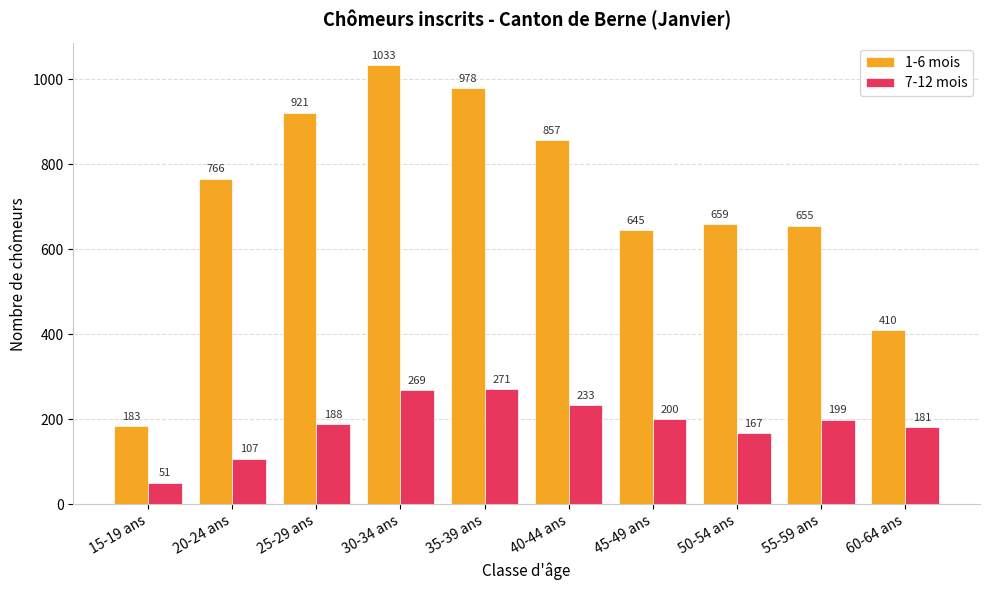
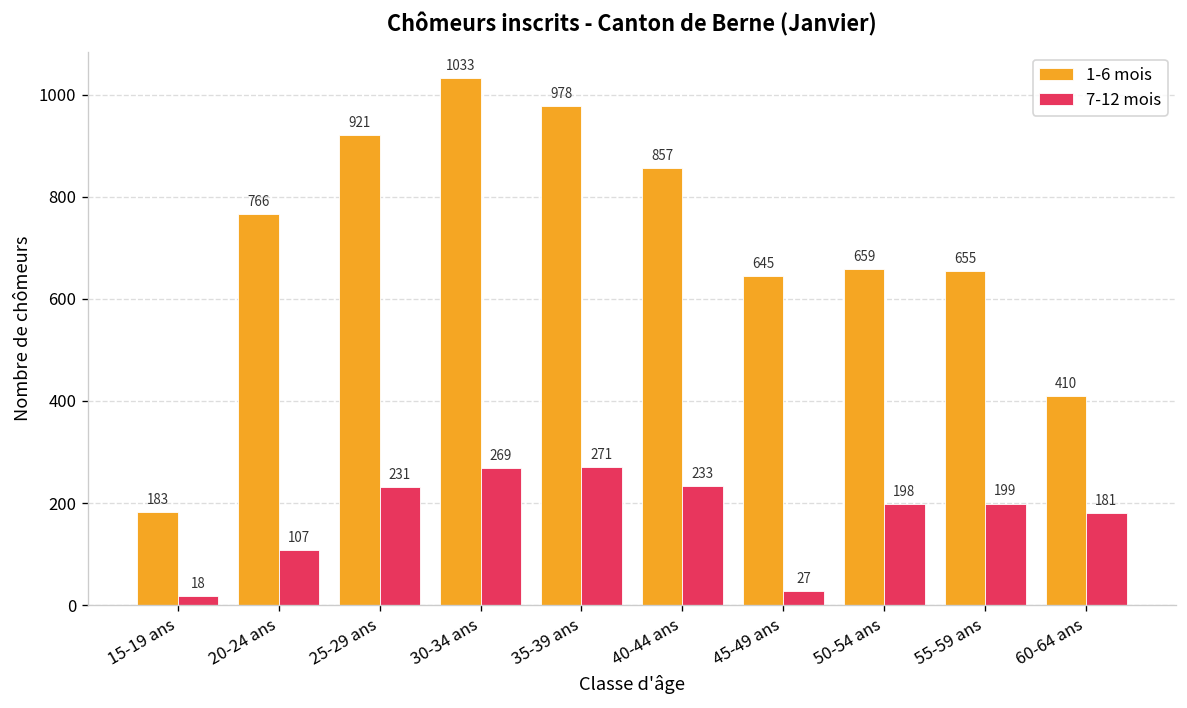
  {
    "1-6 mois": {
      "15-19 ans": 183,
      "20-24 ans": 766,
      "25-29 ans": 921,
      "30-34 ans": 1033,
      "35-39 ans": 978,
      "40-44 ans": 857,
      "45-49 ans": 645,
      "50-54 ans": 659,
      "55-59 ans": 655,
      "60-64 ans": 410
    },
    "7-12 mois": {
-     "15-19 ans": 51,
+     "15-19 ans": 18,
      "20-24 ans": 107,
-     "25-29 ans": 188,
+     "25-29 ans": 231,
      "30-34 ans": 269,
      "35-39 ans": 271,
      "40-44 ans": 233,
-     "45-49 ans": 200,
-     "50-54 ans": 167,
+     "45-49 ans": 27,
+     "50-54 ans": 198,
      "55-59 ans": 199,
      "60-64 ans": 181
    }
  }
